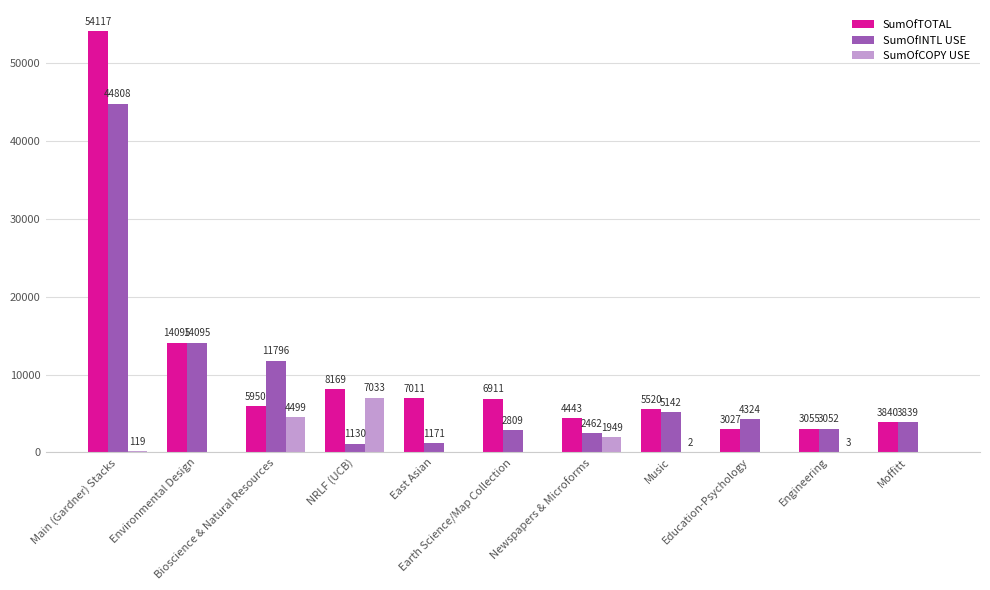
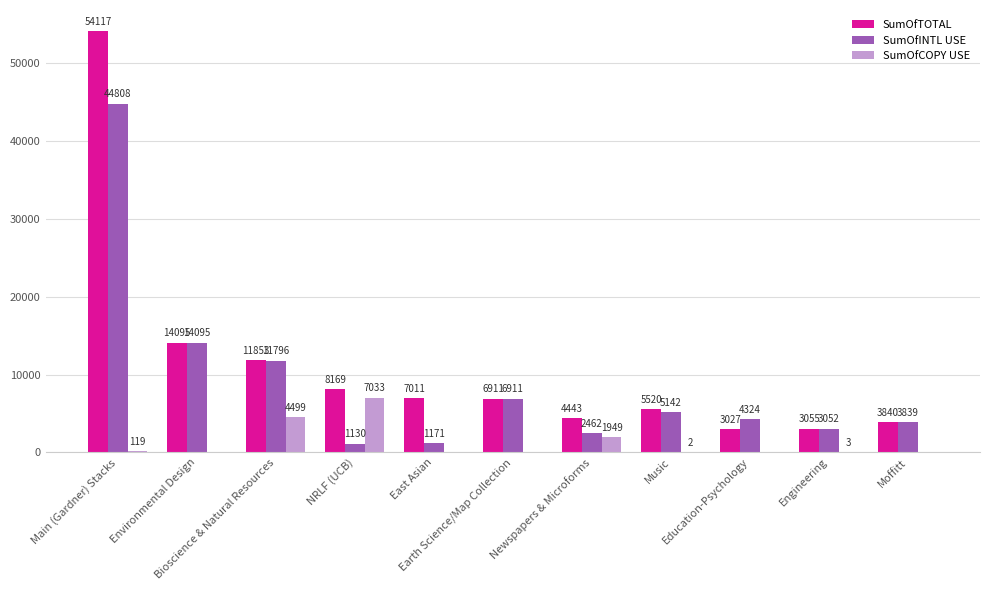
  {
    "SumOfTOTAL": {
      "Main (Gardner) Stacks": 54117,
-     "Bioscience & Natural Resources": 5950,
+     "Bioscience & Natural Resources": 11853,
      "NRLF (UCB)": 8169,
      "East Asian": 7011,
      "Earth Science/Map Collection": 6911,
      "Newspapers & Microforms": 4443,
      "Music": 5520,
      "Education-Psychology": 3027,
      "Engineering": 3055,
      "Moffitt": 3840
    },
    "SumOfINTL USE": {
      "Main (Gardner) Stacks": 44808,
      "Bioscience & Natural Resources": 11796,
      "NRLF (UCB)": 1130,
      "East Asian": 1171,
-     "Earth Science/Map Collection": 2809,
+     "Earth Science/Map Collection": 6911,
      "Newspapers & Microforms": 2462,
      "Music": 5142,
      "Education-Psychology": 4324,
      "Engineering": 3052,
      "Moffitt": 3839
    },
    "SumOfCOPY USE": {
      "Main (Gardner) Stacks": 119,
      "Bioscience & Natural Resources": 4499,
      "NRLF (UCB)": 7033,
      "Newspapers & Microforms": 1949,
      "Music": 2,
      "Engineering": 3
    }
  }
